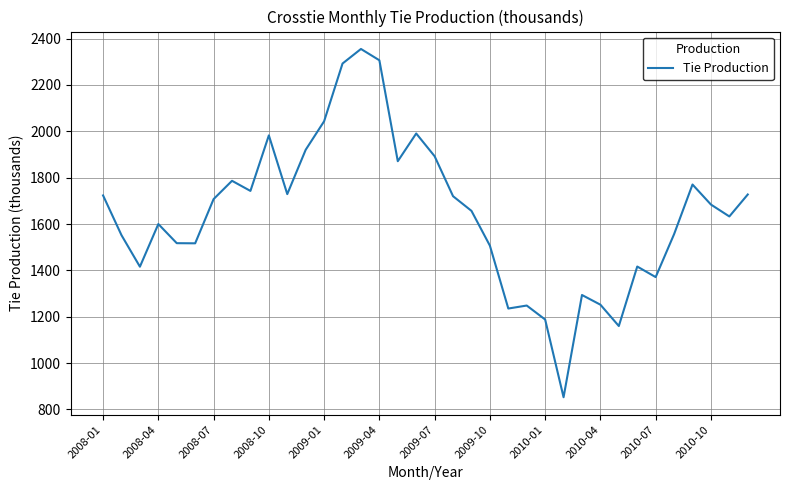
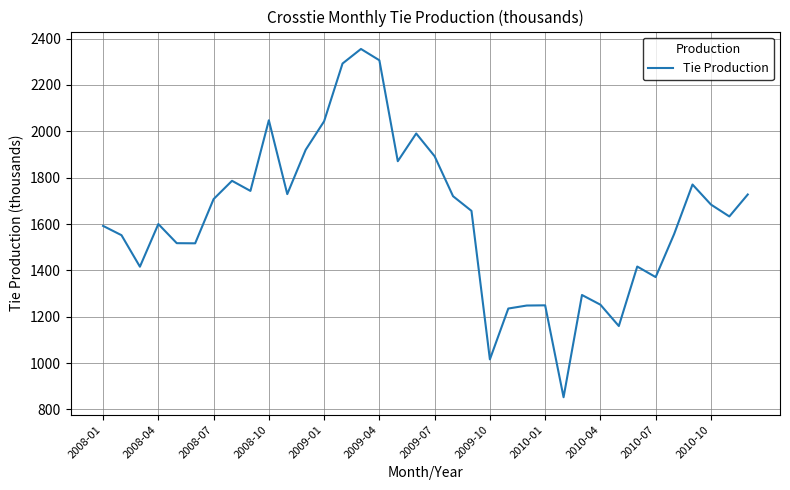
  {
-   "2008-01": 1720,
+   "2008-01": 1590,
    "2008-04": 1600,
    "2008-07": 1710,
-   "2008-10": 1980,
+   "2008-10": 2050,
    "2009-01": 2040,
    "2009-04": 2310,
    "2009-07": 1890,
-   "2009-10": 1510,
-   "2010-01": 1190,
+   "2009-10": 1020,
+   "2010-01": 1250,
    "2010-04": 1250,
    "2010-07": 1370,
    "2010-10": 1680
  }
